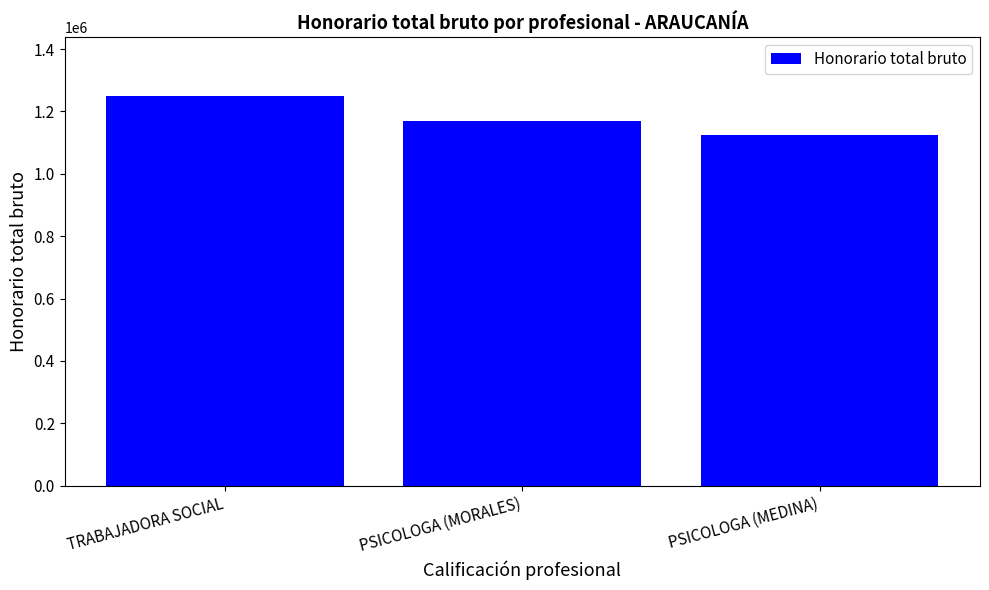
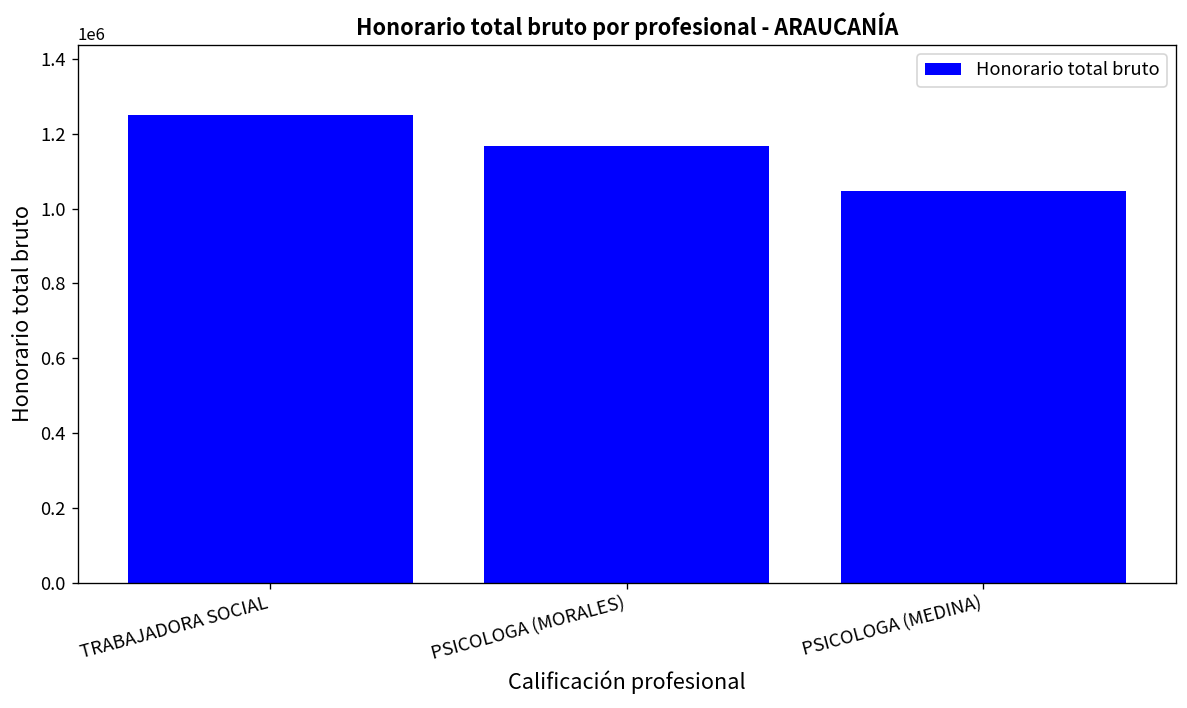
  {
    "TRABAJADORA SOCIAL": 1250000,
    "PSICOLOGA (MORALES)": 1170000,
-   "PSICOLOGA (MEDINA)": 1130000
+   "PSICOLOGA (MEDINA)": 1050000
  }
